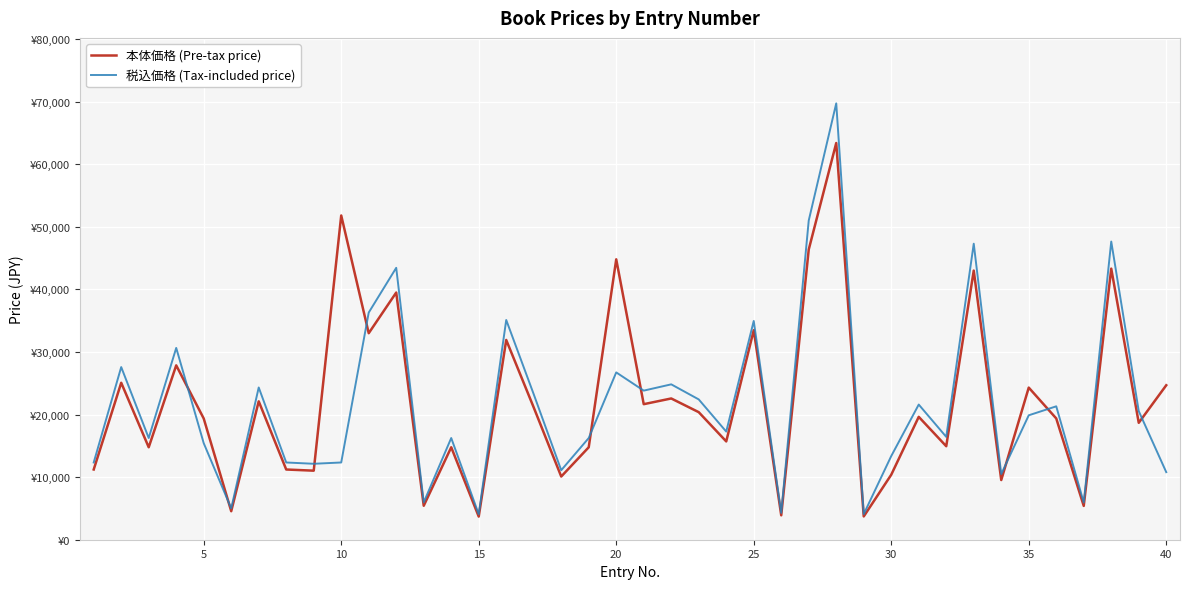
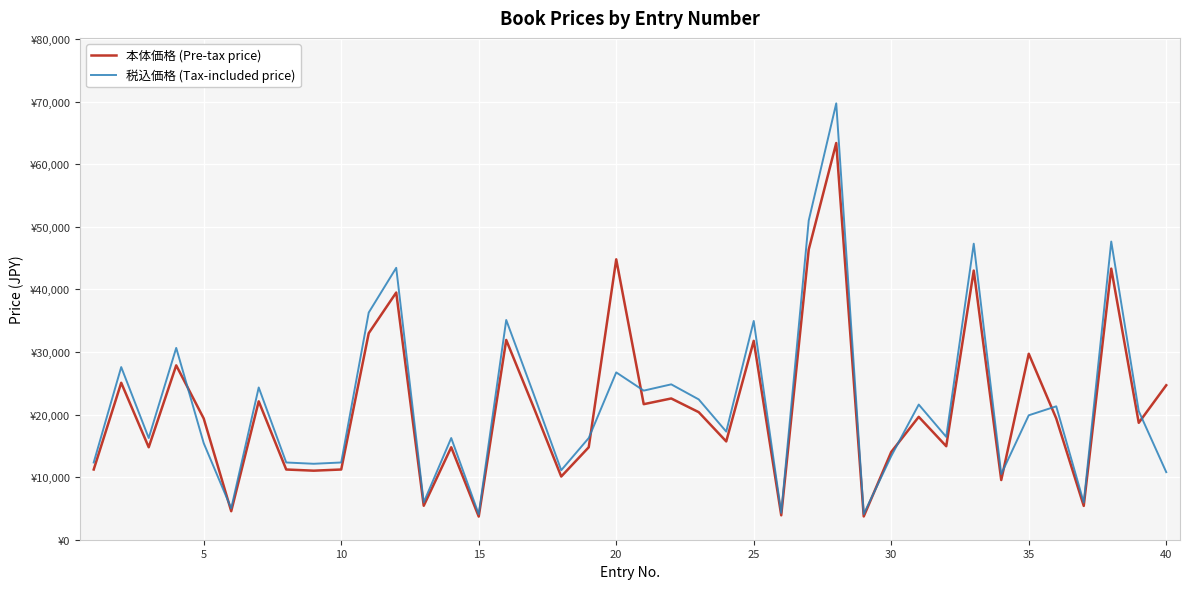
  {
    "本体価格 (Pre-tax price)": {
      "5": "¥19,000",
-     "10": "¥52,000",
+     "10": "¥11,000",
      "20": "¥45,000",
-     "25": "¥33,000",
-     "30": "¥10,000",
-     "35": "¥24,000",
+     "25": "¥32,000",
+     "30": "¥14,000",
+     "35": "¥30,000",
      "40": "¥25,000"
    },
    "税込価格 (Tax-included price)": {
      "5": "¥15,000",
      "10": "¥12,000",
      "20": "¥27,000",
      "25": "¥35,000",
      "30": "¥13,000",
      "35": "¥20,000",
      "40": "¥11,000"
    }
  }
